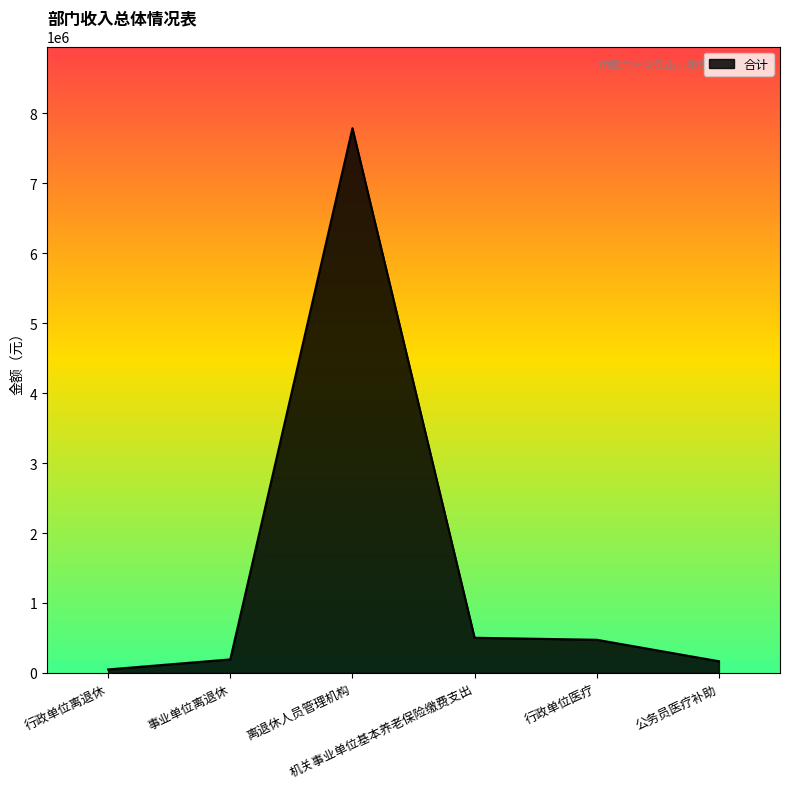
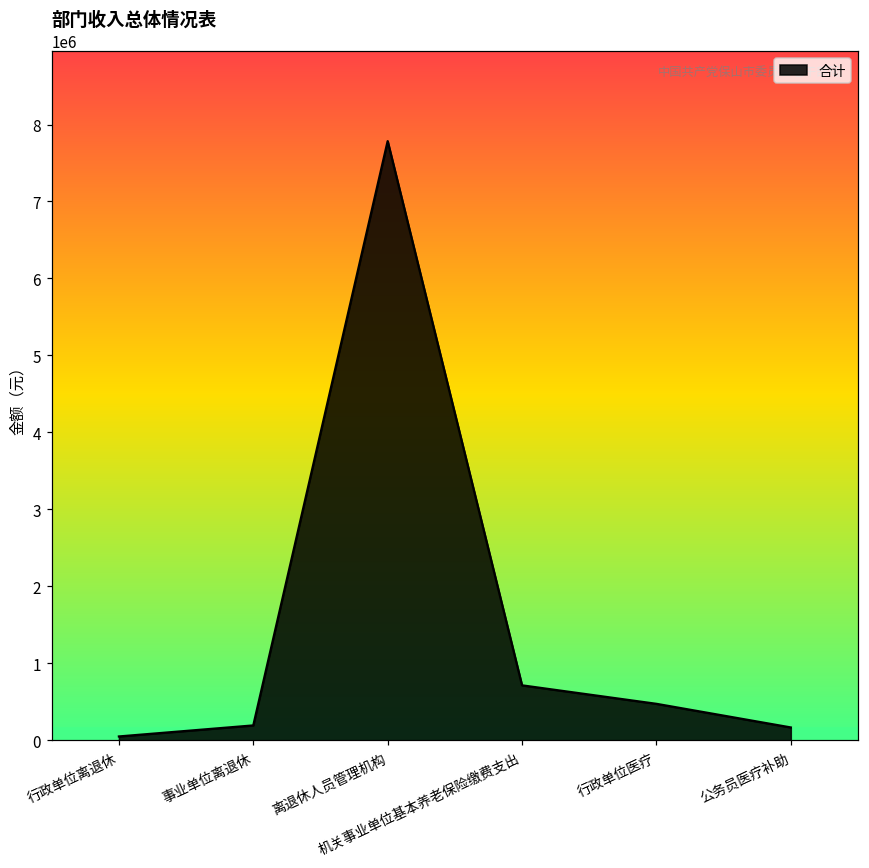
  {
    "事业单位离退休": 200000,
    "离退休人员管理机构": 7800000,
-   "机关事业单位基本养老保险缴费支出": 500000,
+   "机关事业单位基本养老保险缴费支出": 700000,
    "行政单位医疗": 500000,
    "公务员医疗补助": 200000
  }
